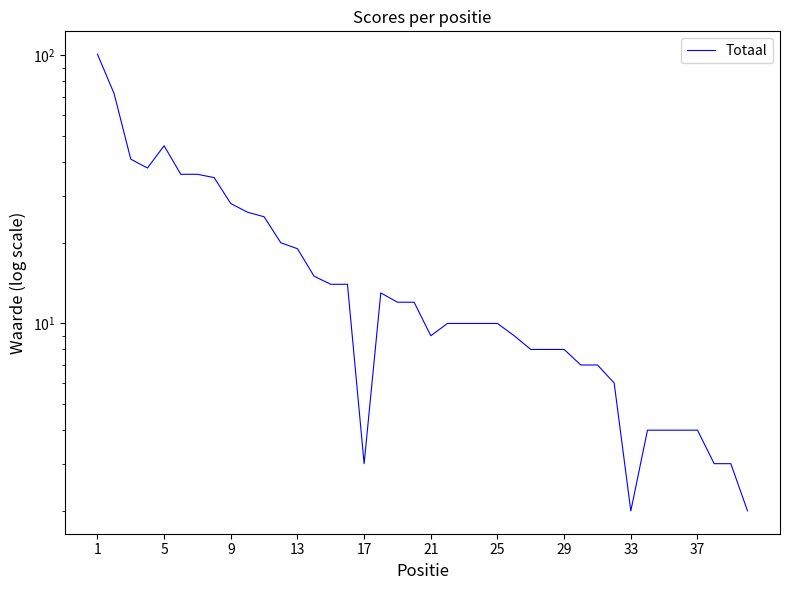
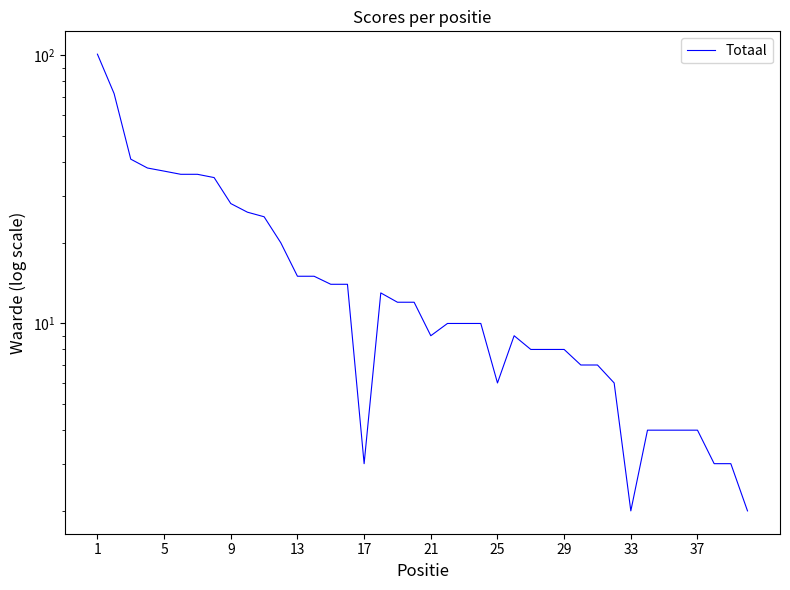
  {
    "1": 101,
-   "5": 46,
+   "5": 37,
    "9": 28,
-   "13": 19,
+   "13": 15,
    "17": 3,
    "21": 9,
-   "25": 10,
+   "25": 6,
    "29": 8,
    "33": 2,
    "37": 4
  }
